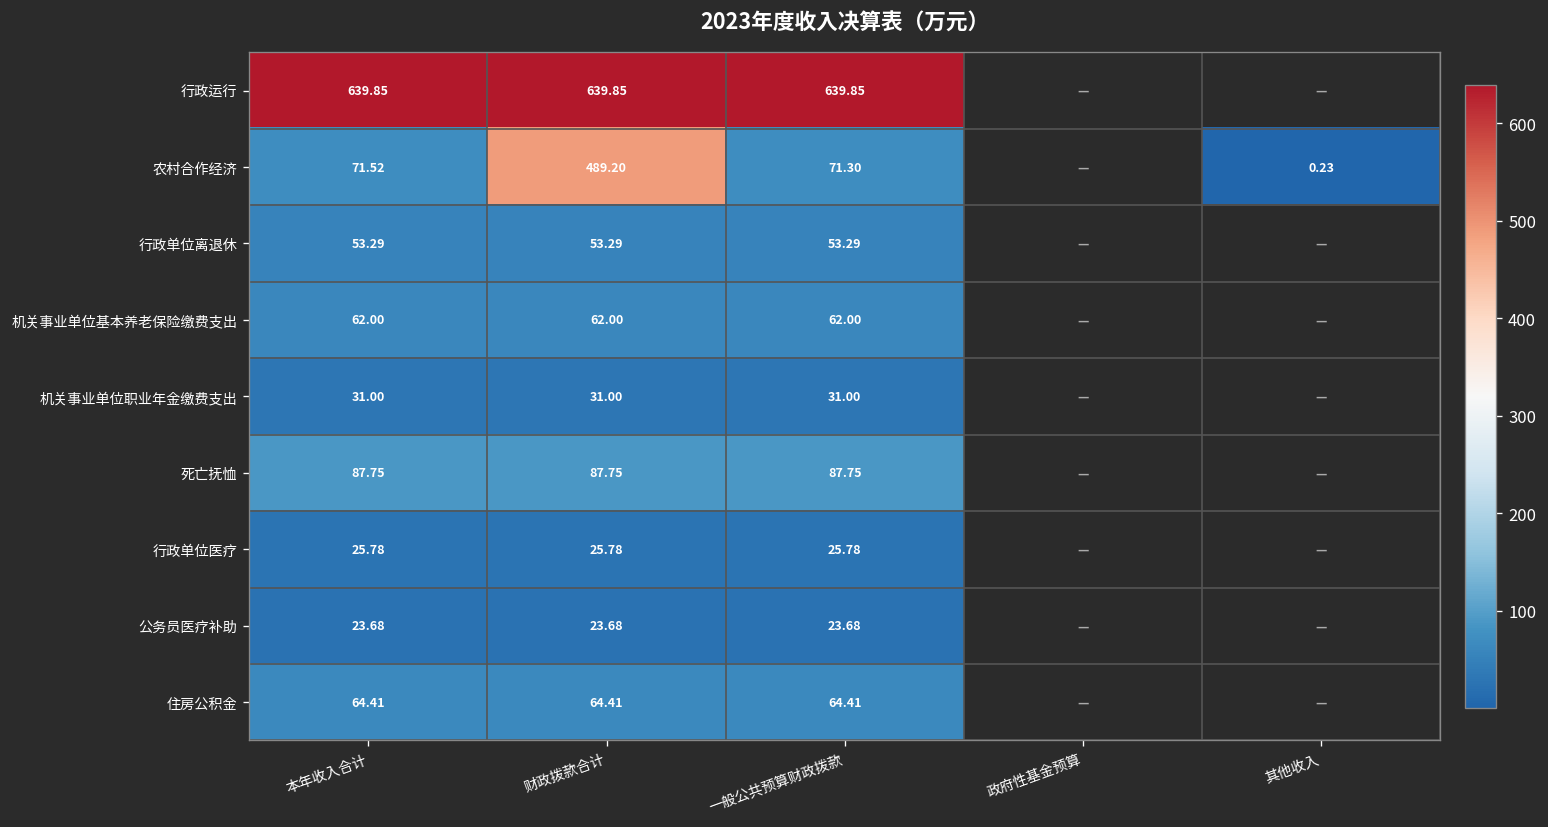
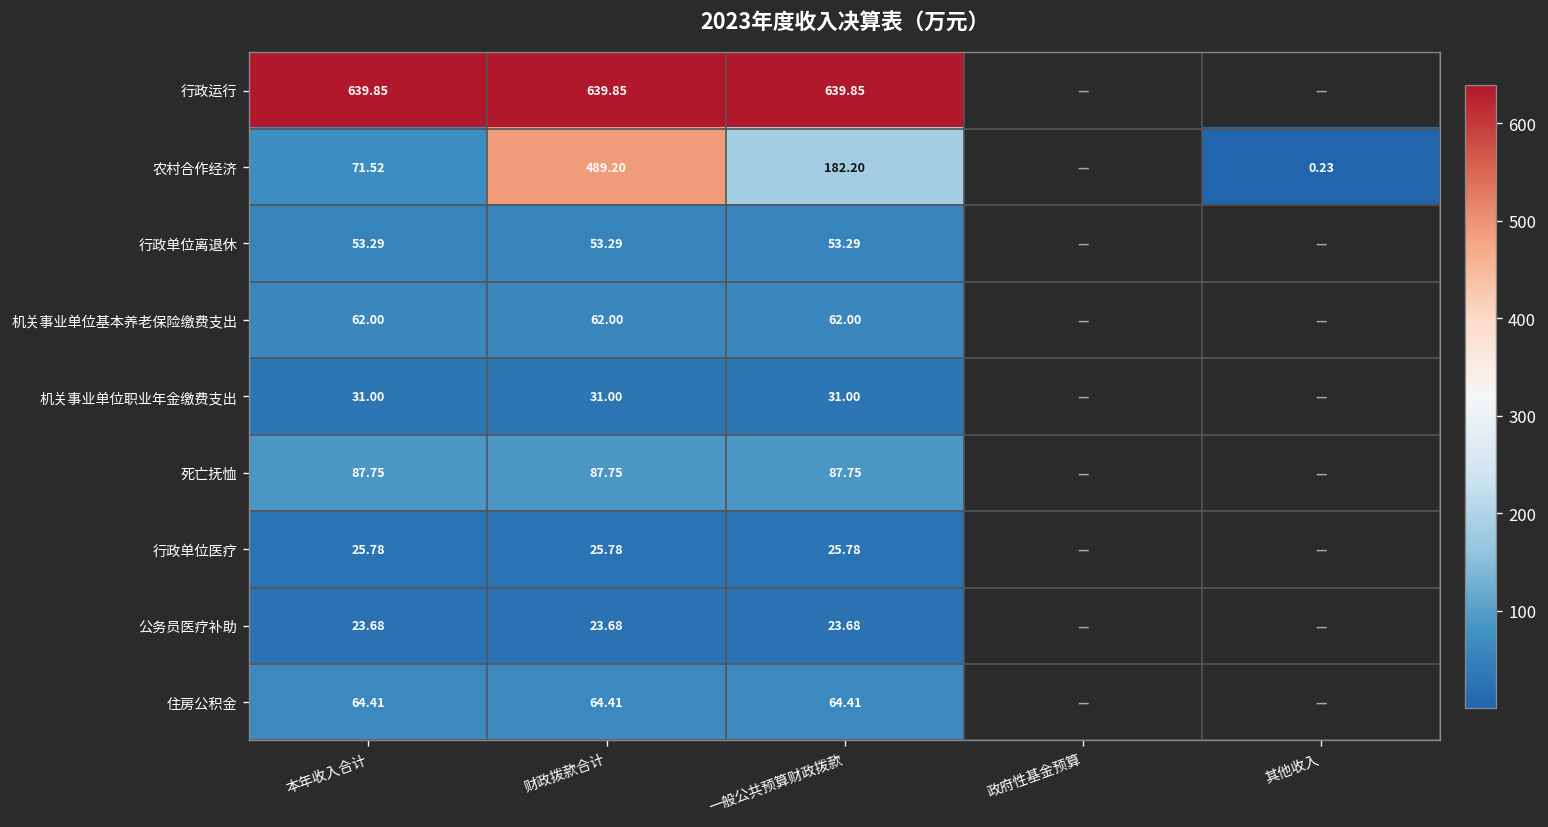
  {
    "行政运行": {
      "本年收入合计": 639.85,
      "财政拨款合计": 639.85,
      "一般公共预算财政拨款": 639.85
    },
    "农村合作经济": {
      "本年收入合计": 71.52,
      "财政拨款合计": 489.20,
-     "一般公共预算财政拨款": 71.30,
+     "一般公共预算财政拨款": 182.20,
      "其他收入": 0.23
    },
    "行政单位离退休": {
      "本年收入合计": 53.29,
      "财政拨款合计": 53.29,
      "一般公共预算财政拨款": 53.29
    },
    "机关事业单位基本养老保险缴费支出": {
      "本年收入合计": 62.00,
      "财政拨款合计": 62.00,
      "一般公共预算财政拨款": 62.00
    },
    "机关事业单位职业年金缴费支出": {
      "本年收入合计": 31.00,
      "财政拨款合计": 31.00,
      "一般公共预算财政拨款": 31.00
    },
    "死亡抚恤": {
      "本年收入合计": 87.75,
      "财政拨款合计": 87.75,
      "一般公共预算财政拨款": 87.75
    },
    "行政单位医疗": {
      "本年收入合计": 25.78,
      "财政拨款合计": 25.78,
      "一般公共预算财政拨款": 25.78
    },
    "公务员医疗补助": {
      "本年收入合计": 23.68,
      "财政拨款合计": 23.68,
      "一般公共预算财政拨款": 23.68
    },
    "住房公积金": {
      "本年收入合计": 64.41,
      "财政拨款合计": 64.41,
      "一般公共预算财政拨款": 64.41
    }
  }
